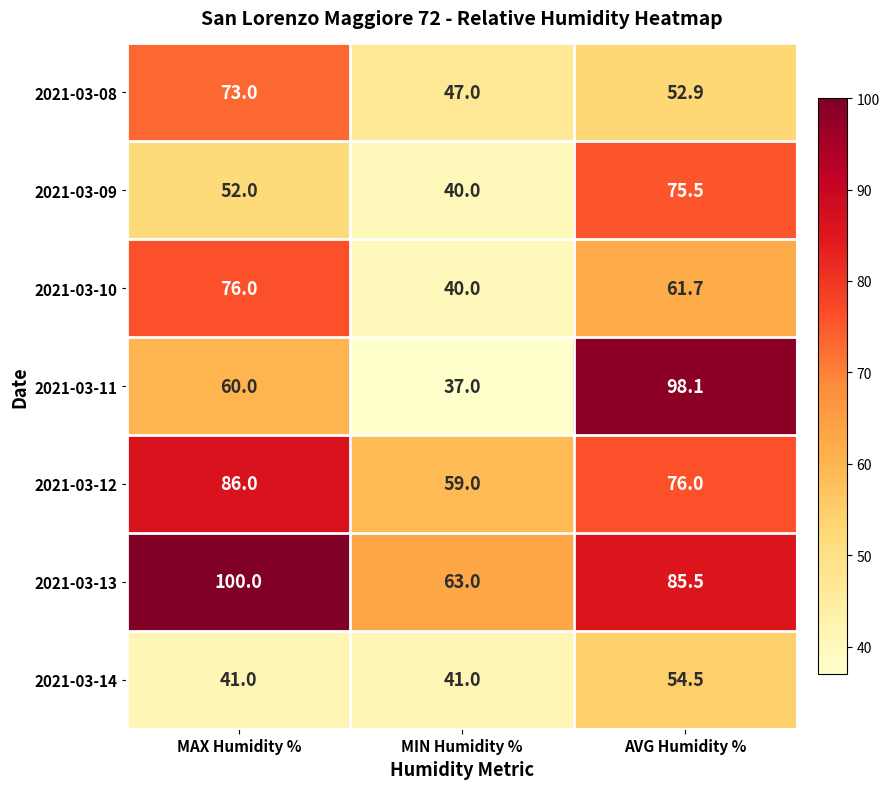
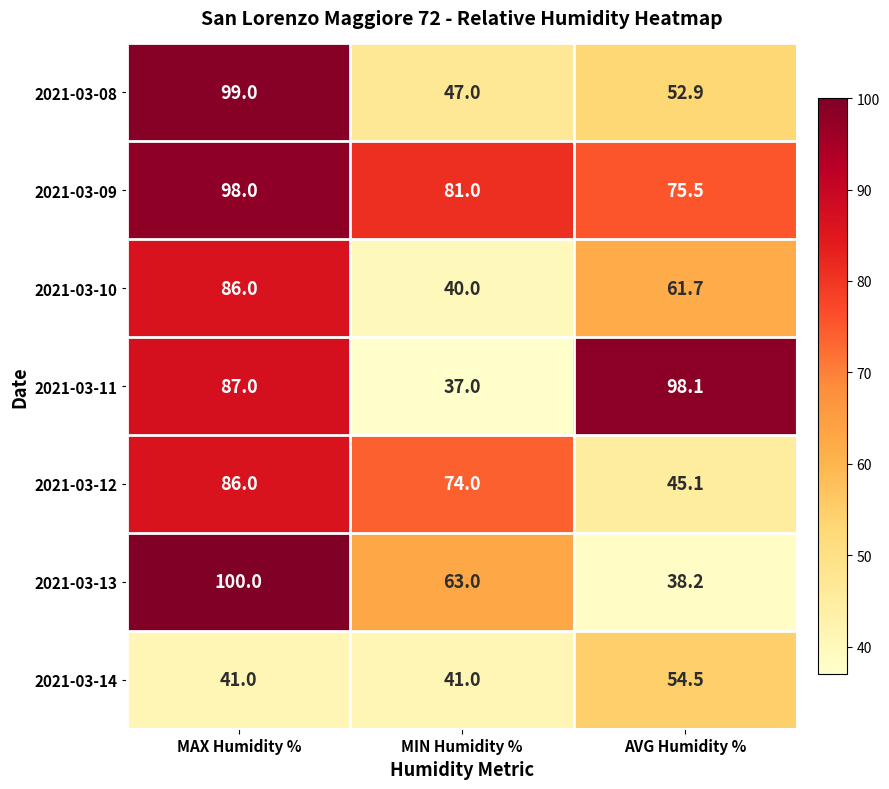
  {
    "2021-03-08": {
-     "MAX Humidity %": 73.0,
+     "MAX Humidity %": 99.0,
      "MIN Humidity %": 47.0,
      "AVG Humidity %": 52.9
    },
    "2021-03-09": {
-     "MAX Humidity %": 52.0,
-     "MIN Humidity %": 40.0,
+     "MAX Humidity %": 98.0,
+     "MIN Humidity %": 81.0,
      "AVG Humidity %": 75.5
    },
    "2021-03-10": {
-     "MAX Humidity %": 76.0,
+     "MAX Humidity %": 86.0,
      "MIN Humidity %": 40.0,
      "AVG Humidity %": 61.7
    },
    "2021-03-11": {
-     "MAX Humidity %": 60.0,
+     "MAX Humidity %": 87.0,
      "MIN Humidity %": 37.0,
      "AVG Humidity %": 98.1
    },
    "2021-03-12": {
      "MAX Humidity %": 86.0,
-     "MIN Humidity %": 59.0,
-     "AVG Humidity %": 76.0
+     "MIN Humidity %": 74.0,
+     "AVG Humidity %": 45.1
    },
    "2021-03-13": {
      "MAX Humidity %": 100.0,
      "MIN Humidity %": 63.0,
-     "AVG Humidity %": 85.5
+     "AVG Humidity %": 38.2
    },
    "2021-03-14": {
      "MAX Humidity %": 41.0,
      "MIN Humidity %": 41.0,
      "AVG Humidity %": 54.5
    }
  }
